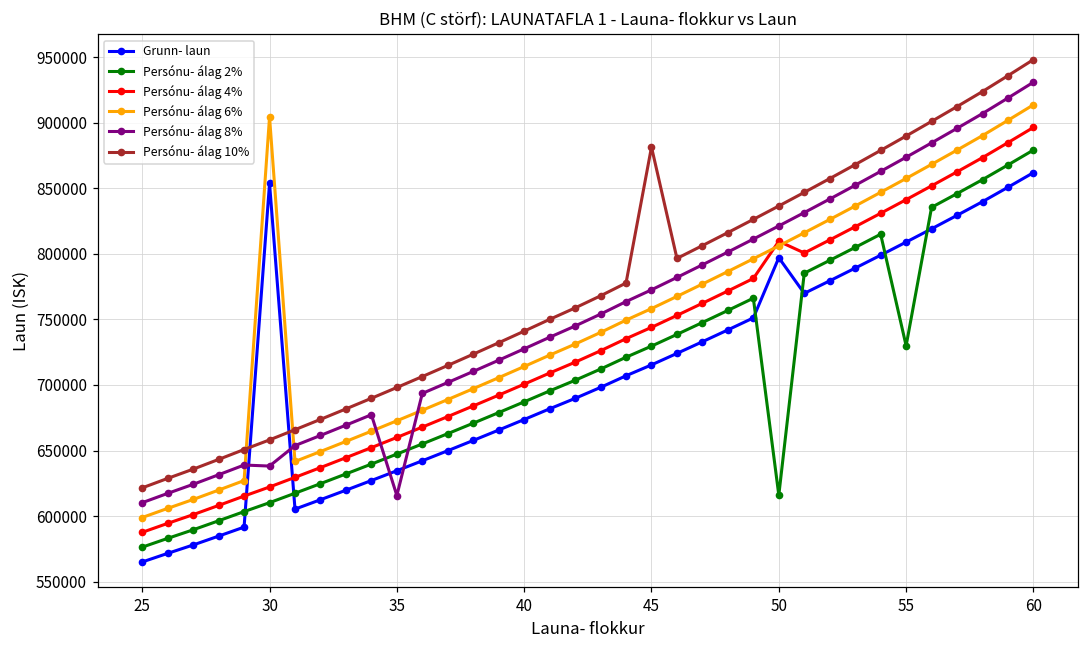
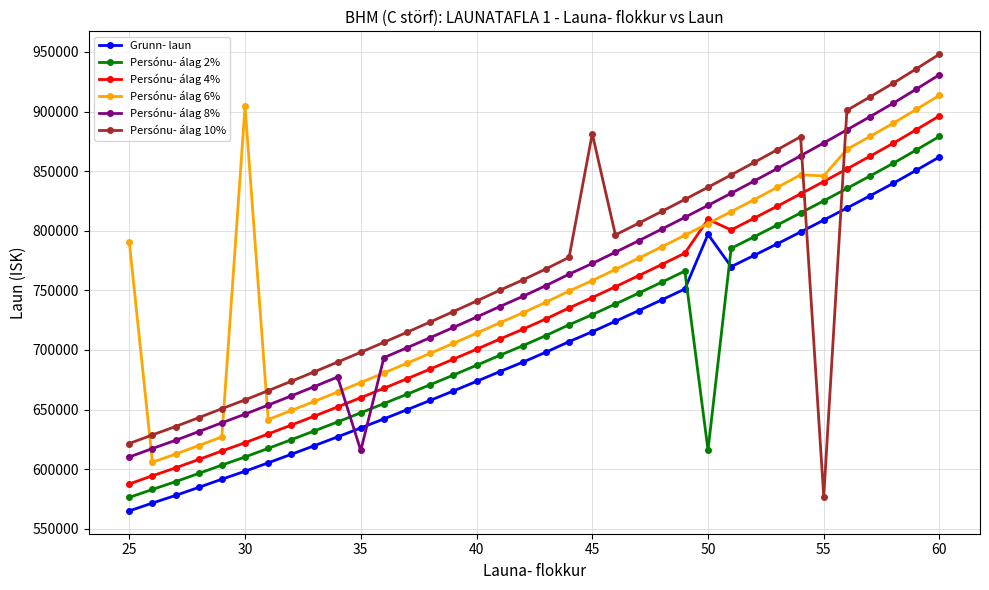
  {
    "Grunn- laun": {
      "25": 565000,
-     "30": 854000,
+     "30": 598000,
      "35": 635000,
      "40": 674000,
      "45": 715000,
      "50": 797000,
      "55": 809000,
      "60": 862000
    },
    "Persónu- álag 2%": {
      "25": 576000,
      "30": 610000,
      "35": 647000,
      "40": 687000,
      "45": 730000,
      "50": 616000,
-     "55": 730000,
+     "55": 825000,
      "60": 879000
    },
    "Persónu- álag 4%": {
      "25": 588000,
      "30": 622000,
      "35": 660000,
      "40": 701000,
      "45": 744000,
      "50": 810000,
      "55": 841000,
      "60": 896000
    },
    "Persónu- álag 6%": {
-     "25": 599000,
+     "25": 791000,
      "30": 904000,
      "35": 673000,
      "40": 714000,
      "45": 758000,
      "50": 806000,
-     "55": 857000,
+     "55": 846000,
      "60": 914000
    },
    "Persónu- álag 8%": {
      "25": 610000,
-     "30": 638000,
+     "30": 646000,
      "35": 616000,
      "40": 728000,
      "45": 773000,
      "50": 821000,
      "55": 874000,
      "60": 931000
    },
    "Persónu- álag 10%": {
      "25": 622000,
      "30": 658000,
      "35": 698000,
      "40": 741000,
      "45": 881000,
      "50": 836000,
-     "55": 890000,
+     "55": 577000,
      "60": 948000
    }
  }
